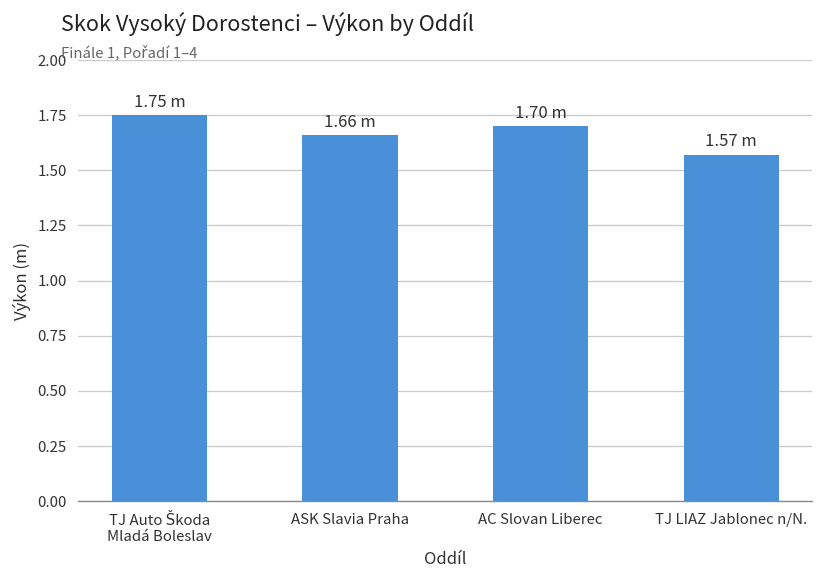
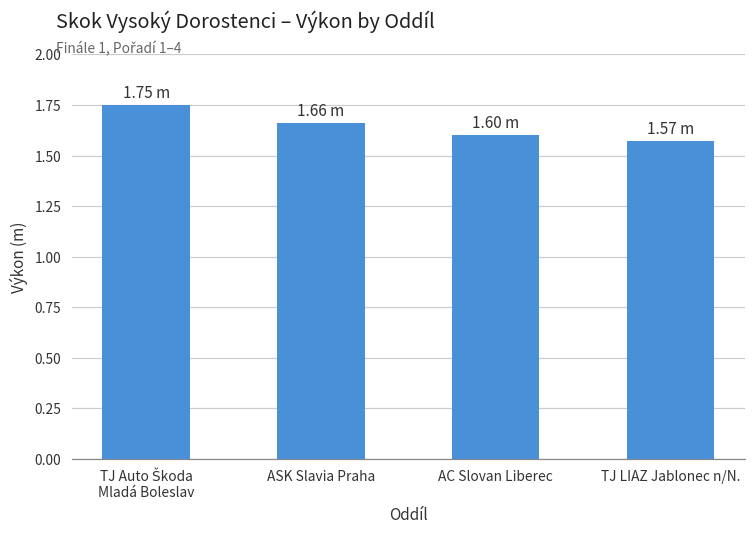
  {
    "TJ Auto Škoda Mladá Boleslav": 1.75,
    "ASK Slavia Praha": 1.66,
-   "AC Slovan Liberec": 1.70,
+   "AC Slovan Liberec": 1.60,
    "TJ LIAZ Jablonec n/N.": 1.57
  }
